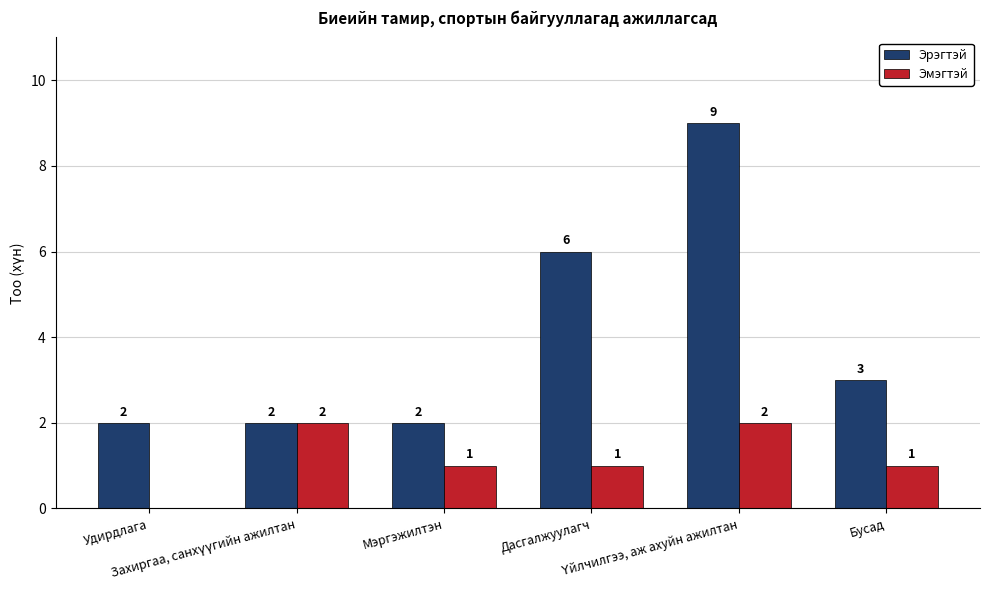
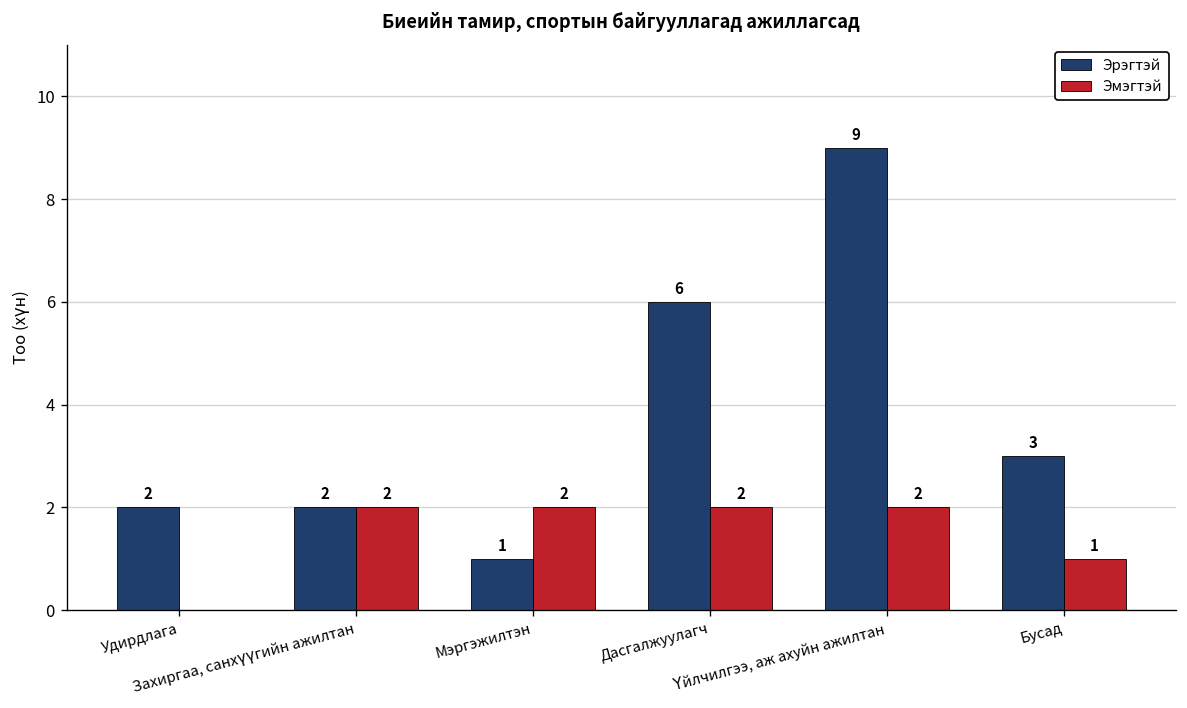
  {
    "Эрэгтэй": {
      "Удирдлага": 2,
      "Захиргаа, санхүүгийн ажилтан": 2,
-     "Мэргэжилтэн": 2,
+     "Мэргэжилтэн": 1,
      "Дасгалжуулагч": 6,
      "Үйлчилгээ, аж ахуйн ажилтан": 9,
      "Бусад": 3
    },
    "Эмэгтэй": {
      "Захиргаа, санхүүгийн ажилтан": 2,
-     "Мэргэжилтэн": 1,
-     "Дасгалжуулагч": 1,
+     "Мэргэжилтэн": 2,
+     "Дасгалжуулагч": 2,
      "Үйлчилгээ, аж ахуйн ажилтан": 2,
      "Бусад": 1
    }
  }
